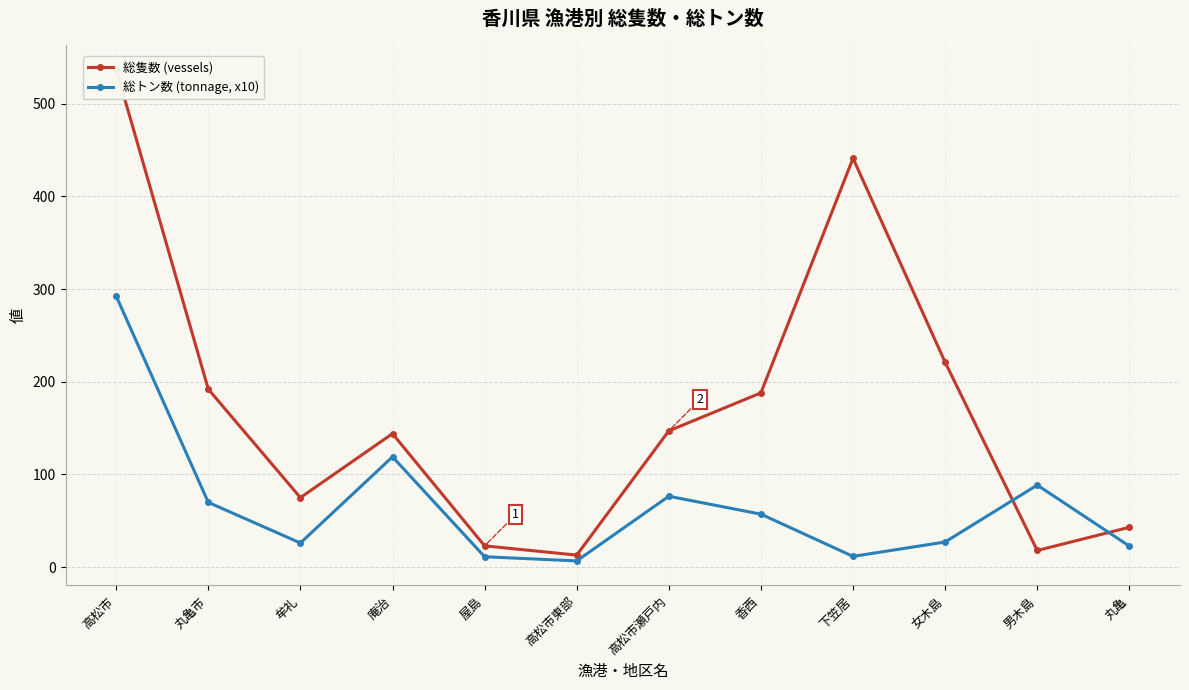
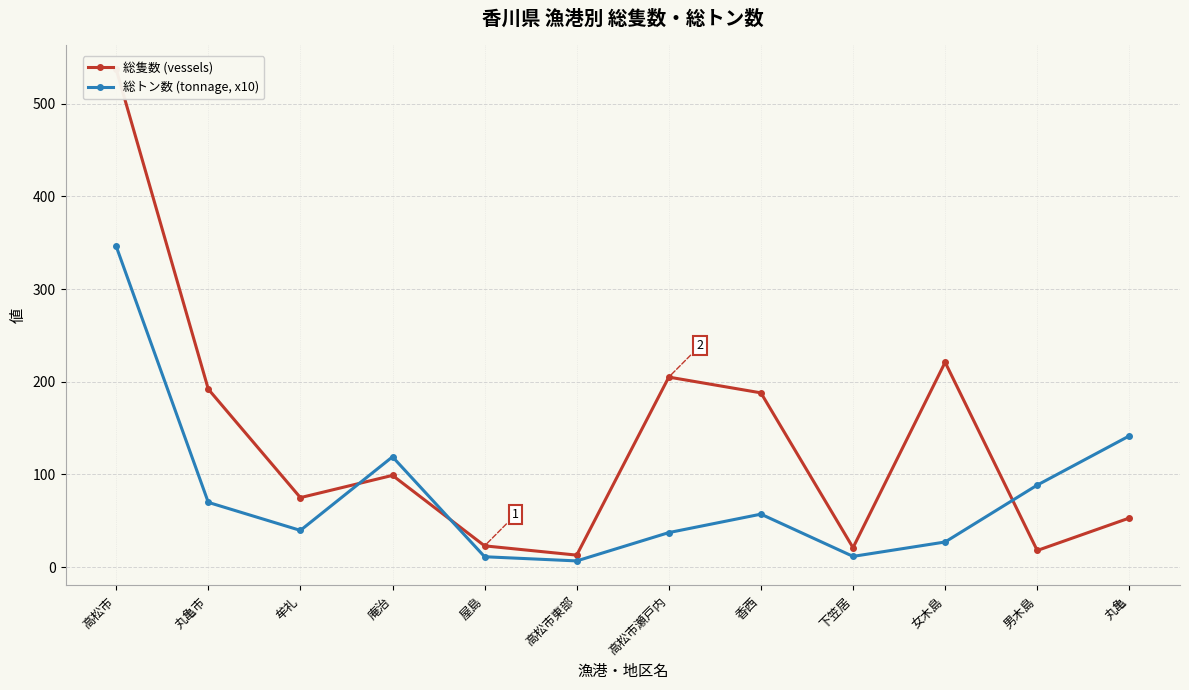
  {
    "総隻数 (vessels)": {
      "丸亀市": 190,
      "牟礼": 80,
-     "庵治": 140,
+     "庵治": 100,
      "高松市東部": 10,
-     "高松市瀬戸内": 150,
+     "高松市瀬戸内": 210,
      "香西": 190,
-     "下笠居": 440,
+     "下笠居": 20,
      "女木島": 220,
      "男木島": 20,
-     "丸亀": 40
+     "丸亀": 50
    },
    "総トン数 (tonnage, x10)": {
-     "高松市": 290,
+     "高松市": 350,
      "丸亀市": 70,
-     "牟礼": 30,
+     "牟礼": 40,
      "庵治": 120,
      "屋島": 10,
      "高松市東部": 10,
-     "高松市瀬戸内": 80,
+     "高松市瀬戸内": 40,
      "香西": 60,
      "下笠居": 10,
      "女木島": 30,
      "男木島": 90,
-     "丸亀": 20
+     "丸亀": 140
    }
  }
